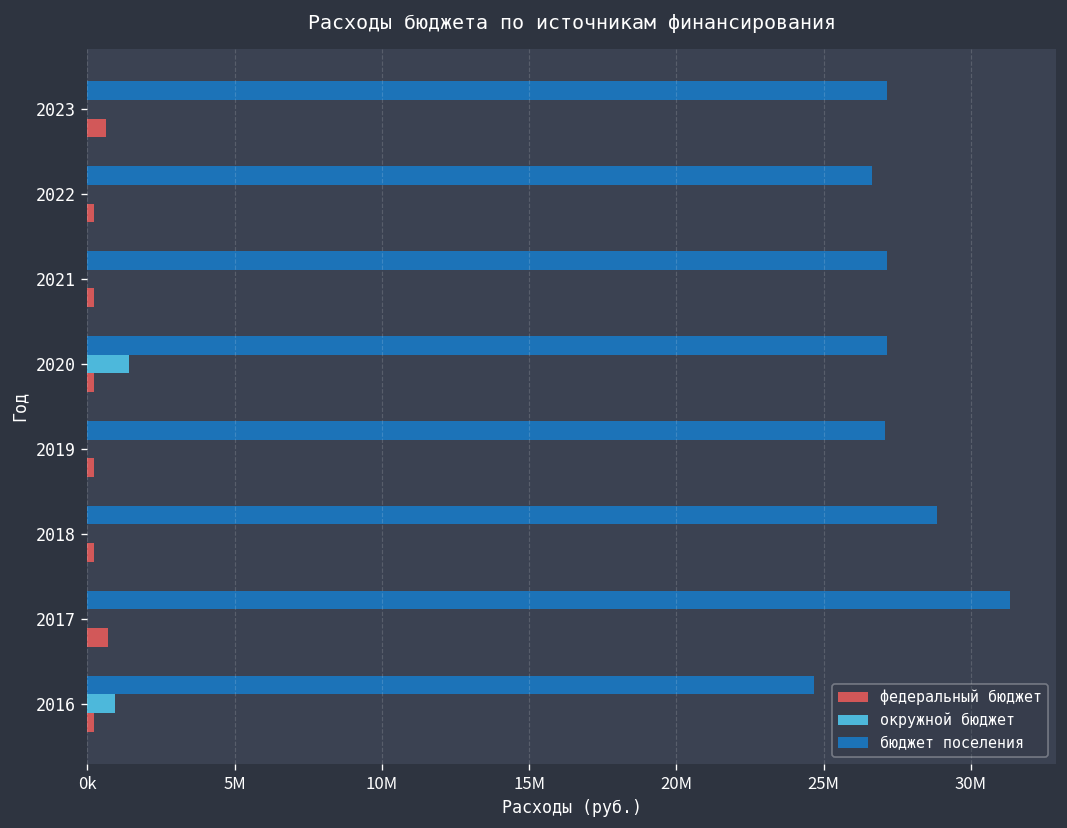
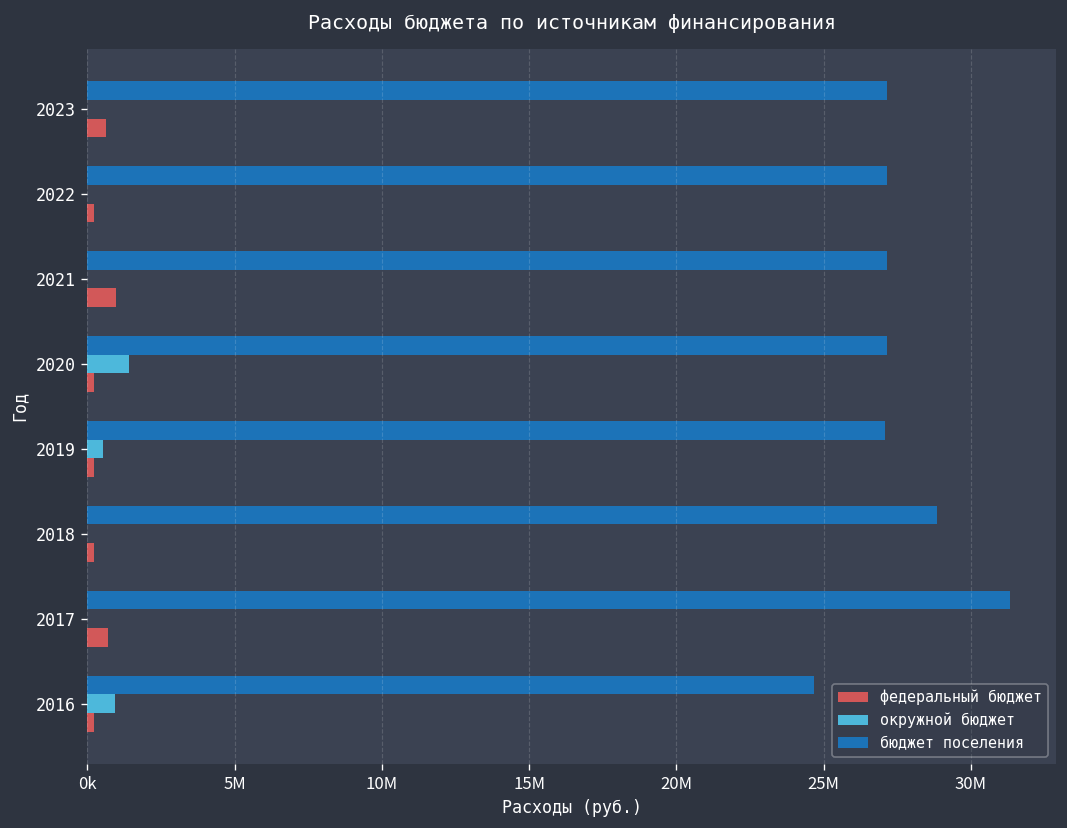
  {
    "федеральный бюджет": {
      "2023": 600000,
      "2022": 200000,
-     "2021": 200000,
+     "2021": 1000000,
      "2020": 200000,
      "2019": 200000,
      "2018": 200000,
      "2017": 700000,
      "2016": 200000
    },
    "окружной бюджет": {
      "2023": 0,
      "2022": 0,
      "2021": 0,
      "2020": 1400000,
-     "2019": 0,
+     "2019": 500000,
      "2018": 0,
      "2017": 0,
      "2016": 1000000
    },
    "бюджет поселения": {
      "2023": 27100000,
-     "2022": 26600000,
+     "2022": 27100000,
      "2021": 27100000,
      "2020": 27100000,
      "2019": 27100000,
      "2018": 28900000,
      "2017": 31300000,
      "2016": 24700000
    }
  }
